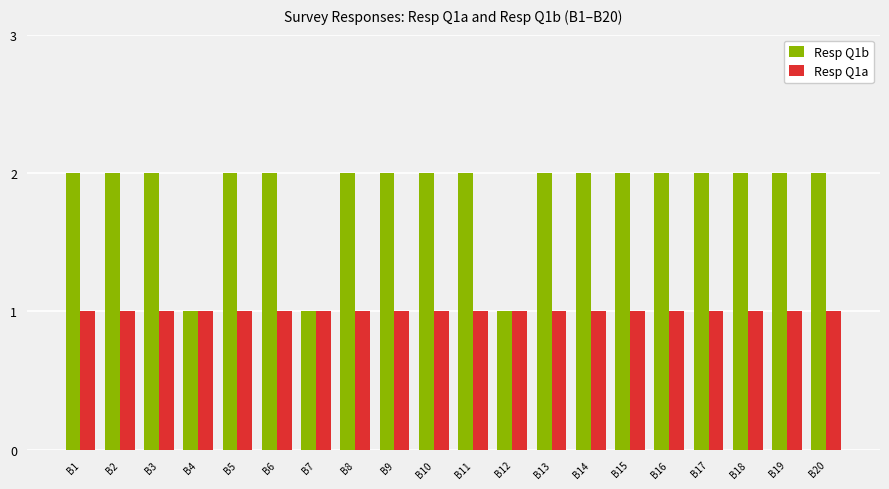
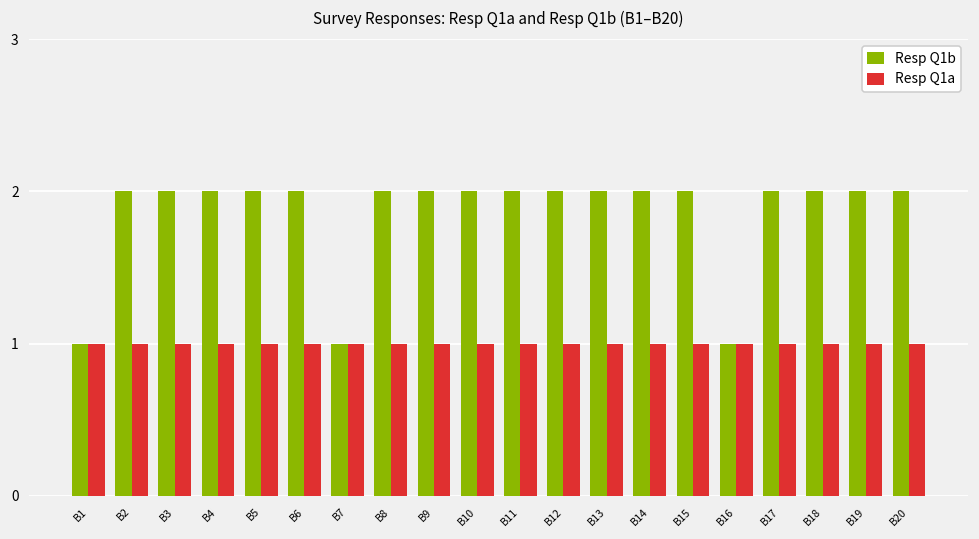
  {
    "Resp Q1b": {
-     "B1": 2,
+     "B1": 1,
      "B2": 2,
      "B3": 2,
-     "B4": 1,
+     "B4": 2,
      "B5": 2,
      "B6": 2,
      "B7": 1,
      "B8": 2,
      "B9": 2,
      "B10": 2,
      "B11": 2,
-     "B12": 1,
+     "B12": 2,
      "B13": 2,
      "B14": 2,
      "B15": 2,
-     "B16": 2,
+     "B16": 1,
      "B17": 2,
      "B18": 2,
      "B19": 2,
      "B20": 2
    },
    "Resp Q1a": {
      "B1": 1,
      "B2": 1,
      "B3": 1,
      "B4": 1,
      "B5": 1,
      "B6": 1,
      "B7": 1,
      "B8": 1,
      "B9": 1,
      "B10": 1,
      "B11": 1,
      "B12": 1,
      "B13": 1,
      "B14": 1,
      "B15": 1,
      "B16": 1,
      "B17": 1,
      "B18": 1,
      "B19": 1,
      "B20": 1
    }
  }
